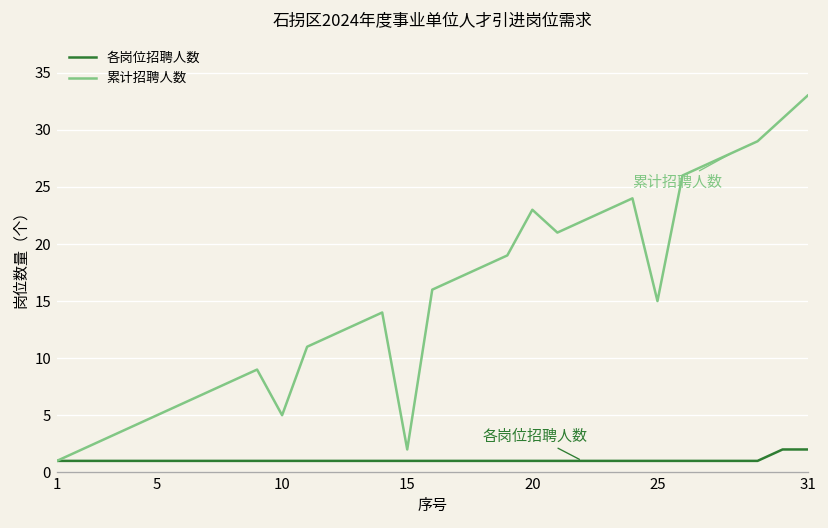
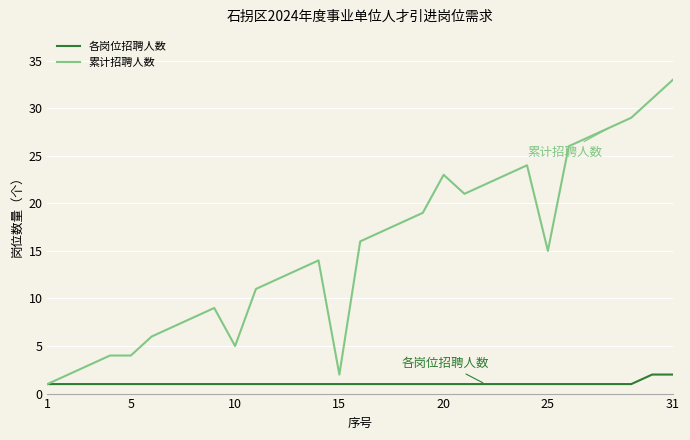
  {
    "各岗位招聘人数": {
      "5": 1,
      "10": 1,
      "15": 1,
      "20": 1,
      "25": 1,
      "31": 2
    },
    "累计招聘人数": {
-     "5": 5,
+     "5": 4,
      "10": 5,
      "15": 2,
      "20": 23,
      "25": 15,
      "31": 33
    }
  }
